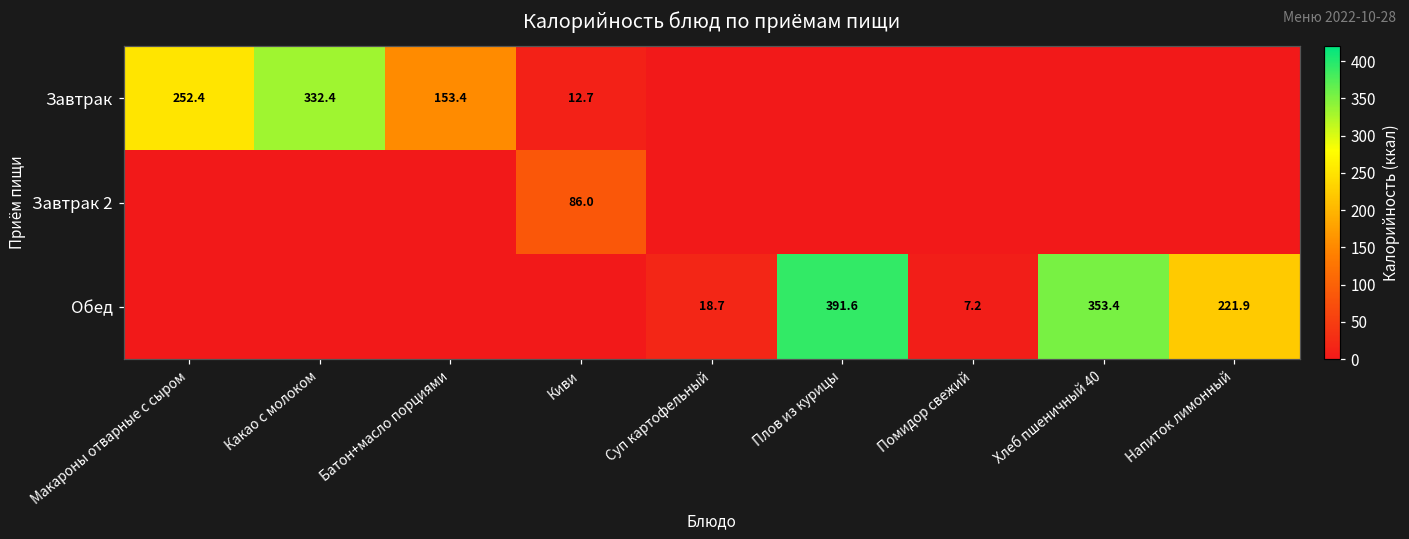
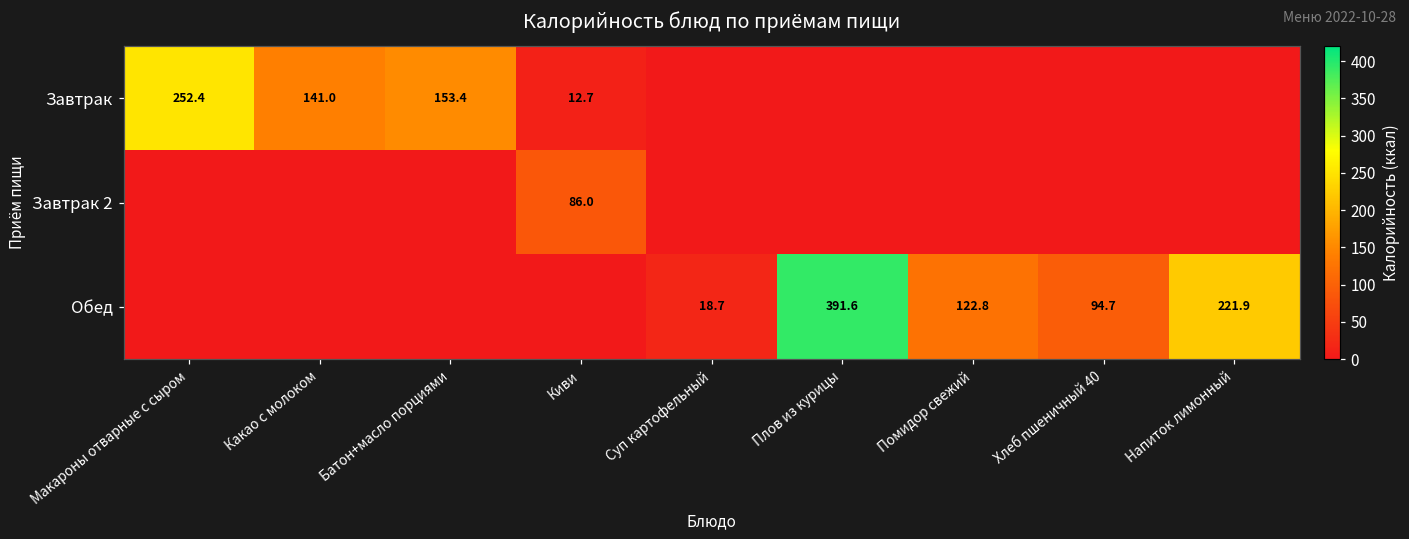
  {
    "Завтрак": {
      "Макароны отварные с сыром": 252.4,
-     "Какао с молоком": 332.4,
+     "Какао с молоком": 141.0,
      "Батон+масло порциями": 153.4,
      "Киви": 12.7
    },
    "Завтрак 2": {
      "Киви": 86.0
    },
    "Обед": {
      "Суп картофельный": 18.7,
      "Плов из курицы": 391.6,
-     "Помидор свежий": 7.2,
-     "Хлеб пшеничный 40": 353.4,
+     "Помидор свежий": 122.8,
+     "Хлеб пшеничный 40": 94.7,
      "Напиток лимонный": 221.9
    }
  }
